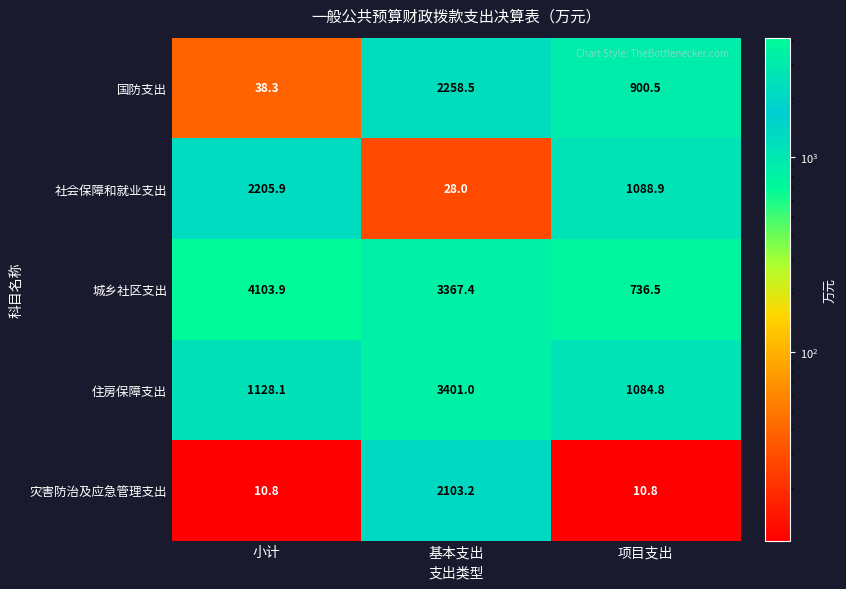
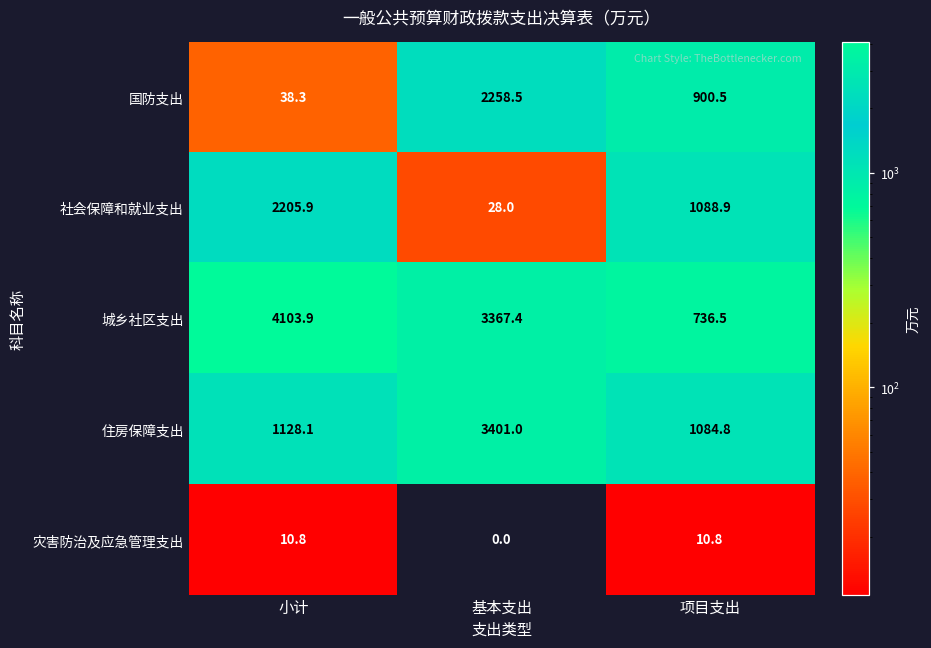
  {
    "国防支出": {
      "小计": 38.3,
      "基本支出": 2258.5
    },
    "社会保障和就业支出": {
      "小计": 2205.9,
      "基本支出": 28.0,
      "项目支出": 1088.9
    },
    "城乡社区支出": {
      "小计": 4103.9,
      "基本支出": 3367.4,
      "项目支出": 736.5
    },
    "住房保障支出": {
      "小计": 1128.1,
      "基本支出": 3401.0,
      "项目支出": 1084.8
    },
    "灾害防治及应急管理支出": {
      "小计": 10.8,
-     "基本支出": 2103.2,
+     "基本支出": 0.0,
      "项目支出": 10.8
    }
  }
